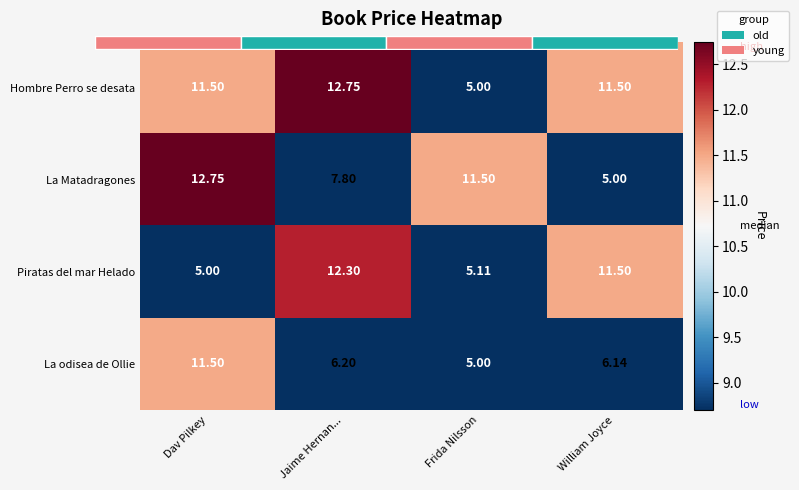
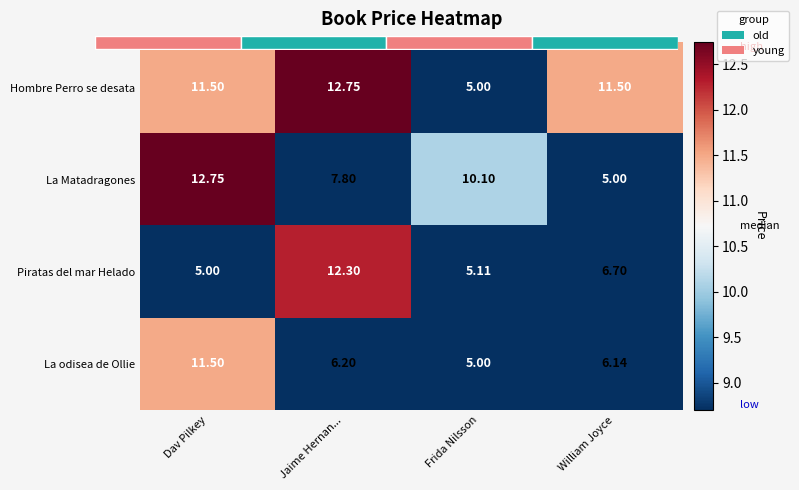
  {
    "Book Price Heatmap": {
      "Hombre Perro se desata": {
        "Dav Pilkey": 11.50,
        "Jaime Hernan...": 12.75,
        "Frida Nilsson": 5.00,
        "William Joyce": 11.50
      },
      "La Matadragones": {
        "Dav Pilkey": 12.75,
        "Jaime Hernan...": 7.80,
-       "Frida Nilsson": 11.50,
+       "Frida Nilsson": 10.10,
        "William Joyce": 5.00
      },
      "Piratas del mar Helado": {
        "Dav Pilkey": 5.00,
        "Jaime Hernan...": 12.30,
        "Frida Nilsson": 5.11,
-       "William Joyce": 11.50
+       "William Joyce": 6.70
      },
      "La odisea de Ollie": {
        "Dav Pilkey": 11.50,
        "Jaime Hernan...": 6.20,
        "Frida Nilsson": 5.00,
        "William Joyce": 6.14
      }
    }
  }
